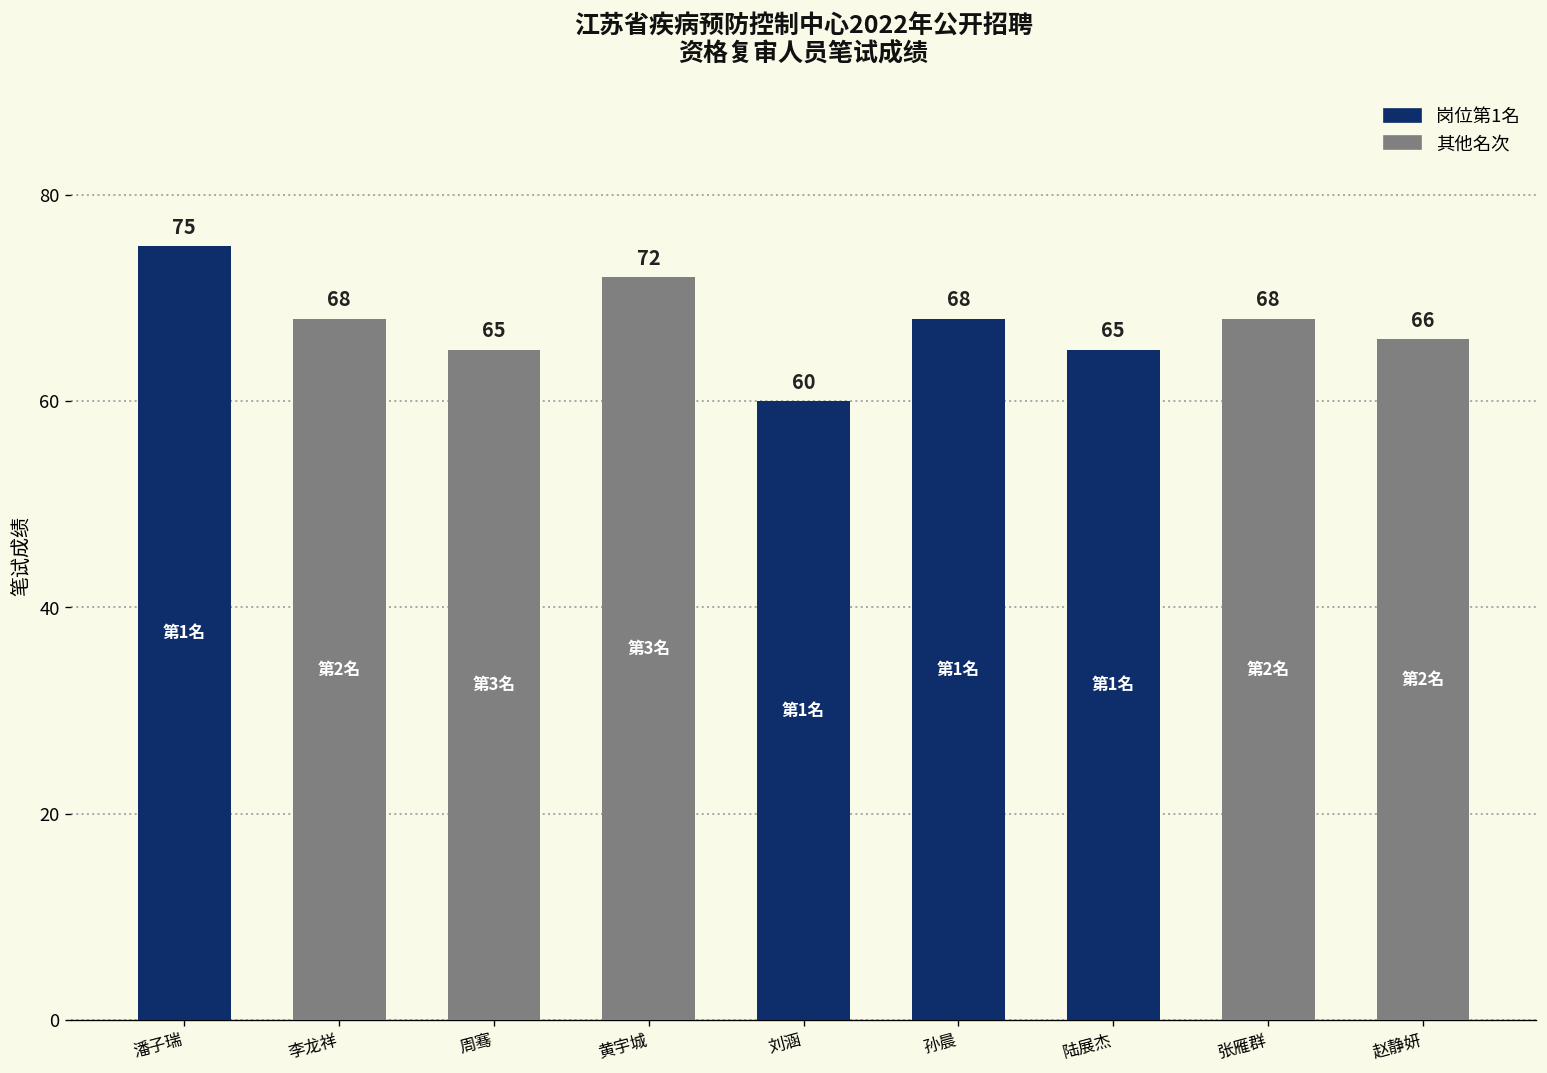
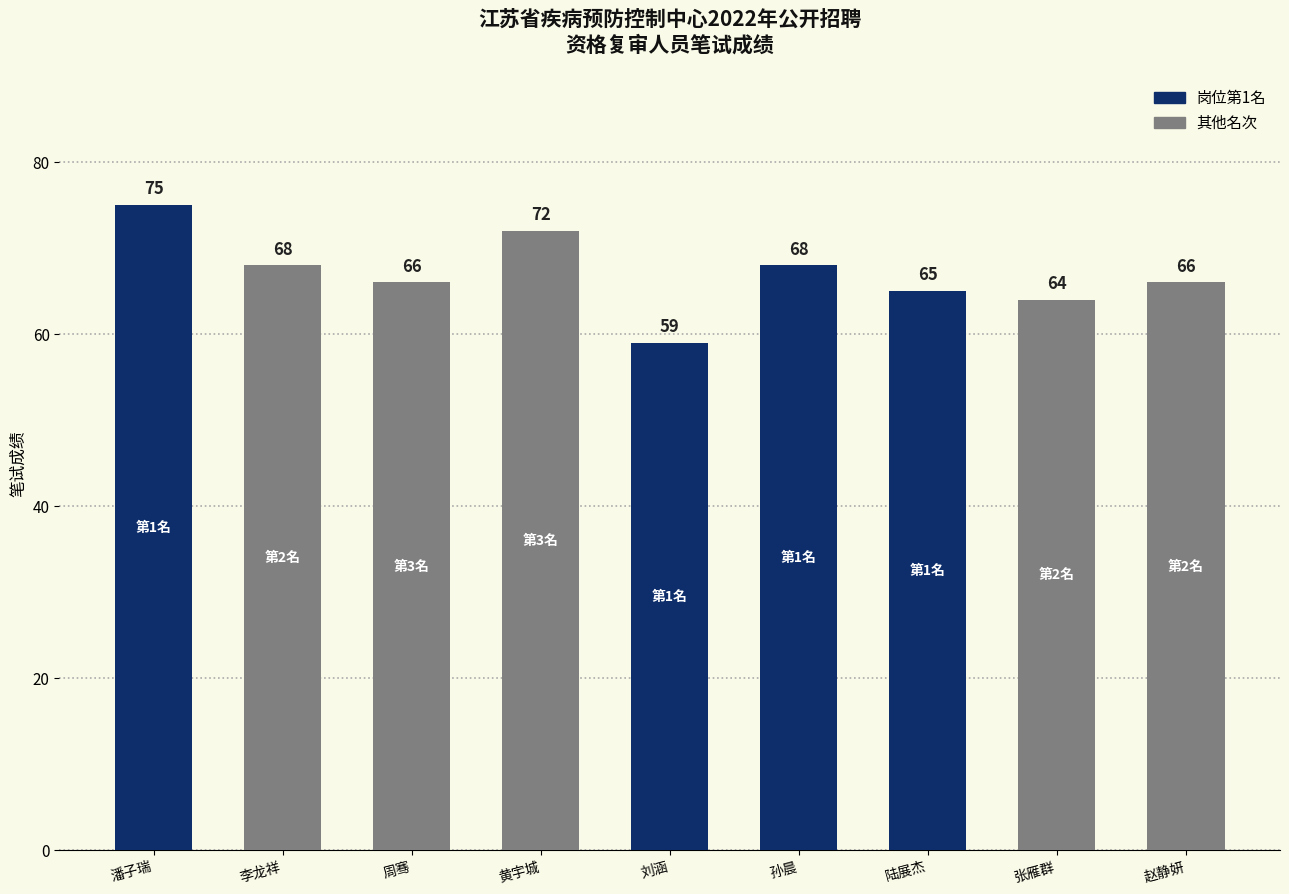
  {
    "其他名次": {
      "李龙祥": 68,
-     "周骞": 65,
+     "周骞": 66,
      "黄宇城": 72,
-     "张雁群": 68,
+     "张雁群": 64,
      "赵静妍": 66
    },
    "岗位第1名": {
      "潘子瑞": 75,
-     "刘涵": 60,
+     "刘涵": 59,
      "孙晨": 68,
      "陆展杰": 65
    }
  }
